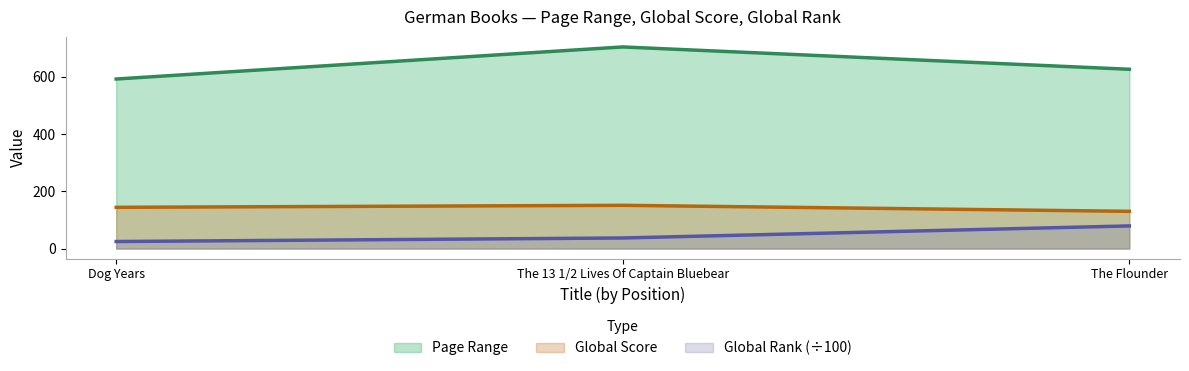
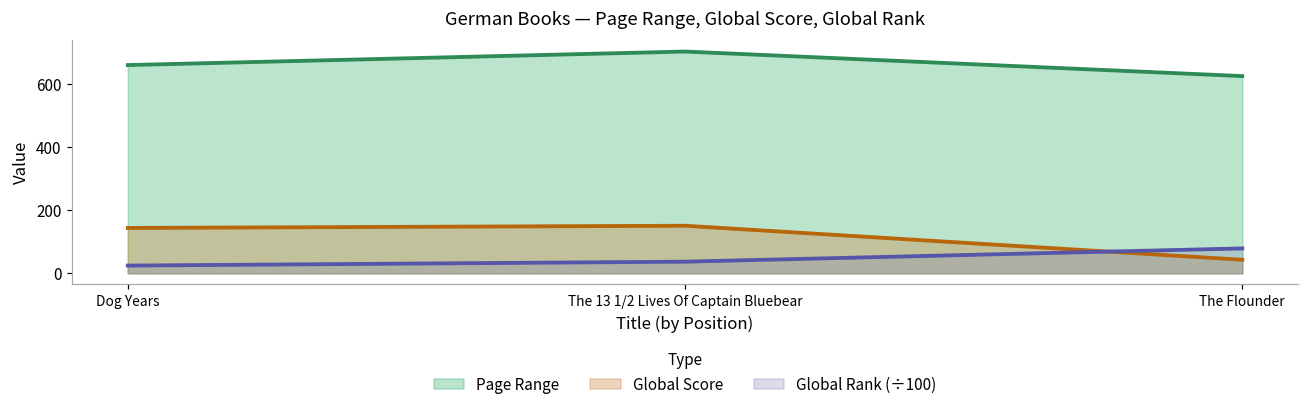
  {
    "Page Range": {
-     "Dog Years": 590,
+     "Dog Years": 660,
      "The 13 1/2 Lives Of Captain Bluebear": 700,
      "The Flounder": 630
    },
    "Global Score": {
      "Dog Years": 140,
      "The 13 1/2 Lives Of Captain Bluebear": 150,
-     "The Flounder": 130
+     "The Flounder": 40
    },
    "Global Rank (÷100)": {
      "Dog Years": 20,
      "The 13 1/2 Lives Of Captain Bluebear": 40,
      "The Flounder": 80
    }
  }
